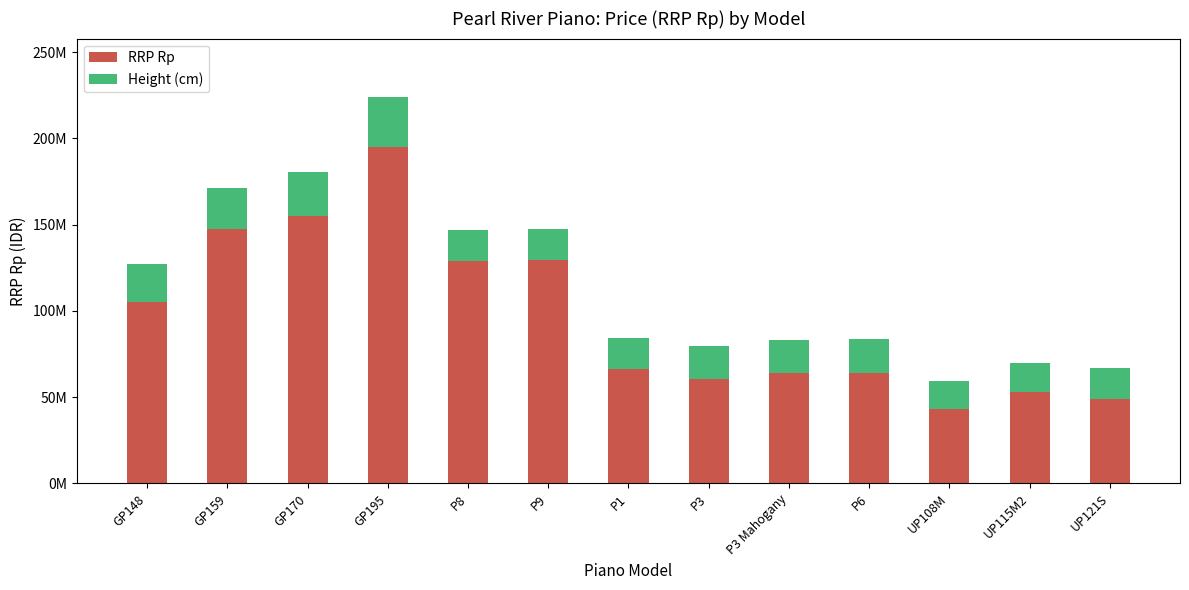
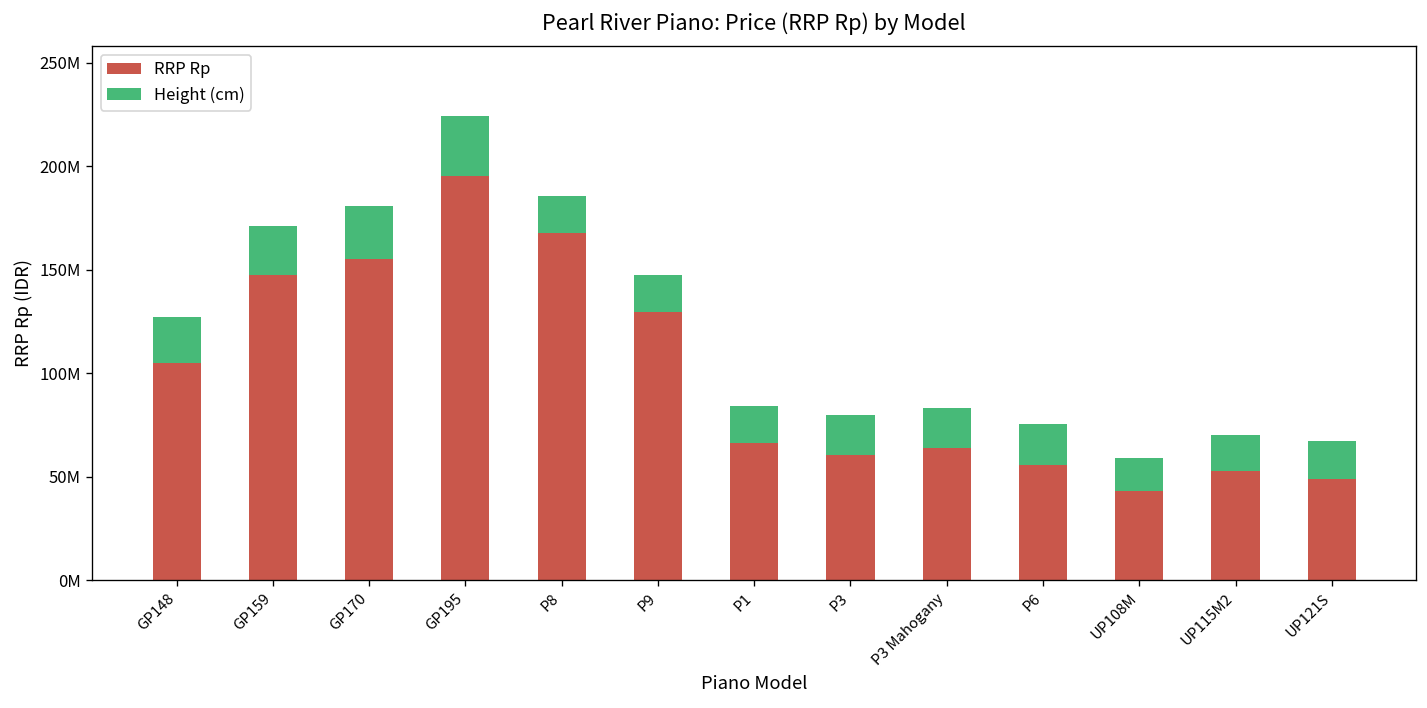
  {
    "RRP Rp": {
      "GP148": 105000000,
      "GP159": 147000000,
      "GP170": 155000000,
      "GP195": 195000000,
-     "P8": 129000000,
+     "P8": 168000000,
      "P9": 129000000,
      "P1": 66000000,
      "P3": 61000000,
      "P3 Mahogany": 64000000,
-     "P6": 64000000,
+     "P6": 56000000,
      "UP108M": 43000000,
      "UP115M2": 53000000,
      "UP121S": 49000000
    },
    "Height (cm)": {
      "GP148": 22000000,
      "GP159": 24000000,
      "GP170": 26000000,
      "GP195": 29000000,
      "P8": 18000000,
      "P9": 18000000,
      "P1": 18000000,
      "P3": 19000000,
      "P3 Mahogany": 19000000,
      "P6": 20000000,
      "UP108M": 16000000,
      "UP115M2": 17000000,
      "UP121S": 18000000
    }
  }
